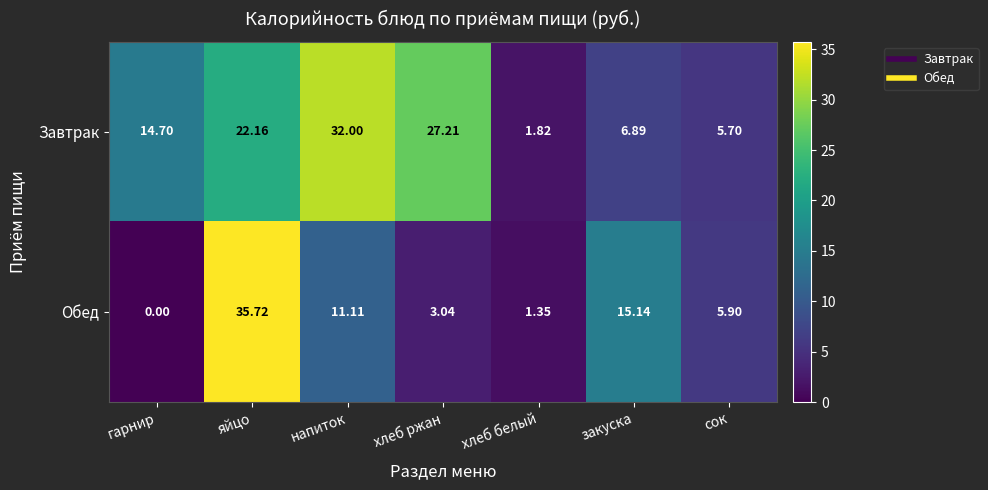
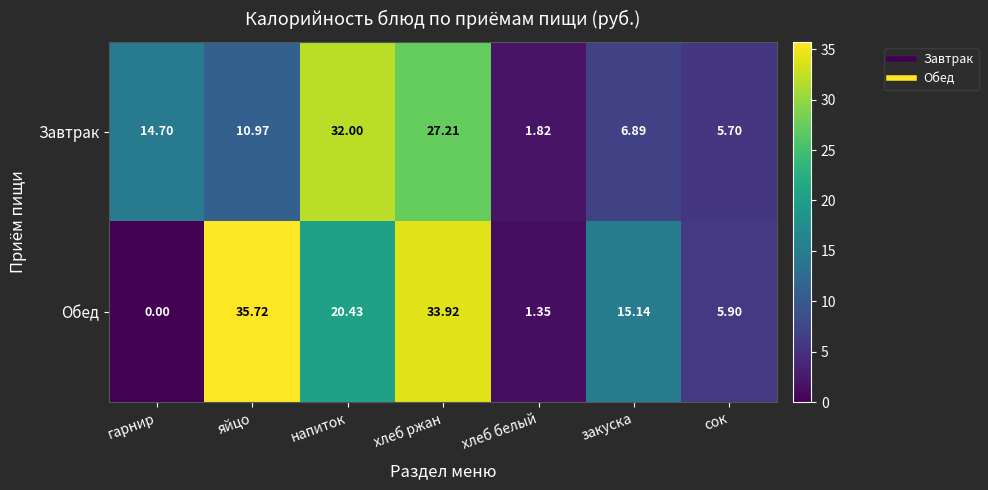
  {
    "Завтрак": {
      "гарнир": 14.70,
-     "яйцо": 22.16,
+     "яйцо": 10.97,
      "напиток": 32.00,
      "хлеб ржан": 27.21,
      "хлеб белый": 1.82,
      "закуска": 6.89,
      "сок": 5.70
    },
    "Обед": {
      "гарнир": 0.00,
      "яйцо": 35.72,
-     "напиток": 11.11,
-     "хлеб ржан": 3.04,
+     "напиток": 20.43,
+     "хлеб ржан": 33.92,
      "хлеб белый": 1.35,
      "закуска": 15.14,
      "сок": 5.90
    }
  }
